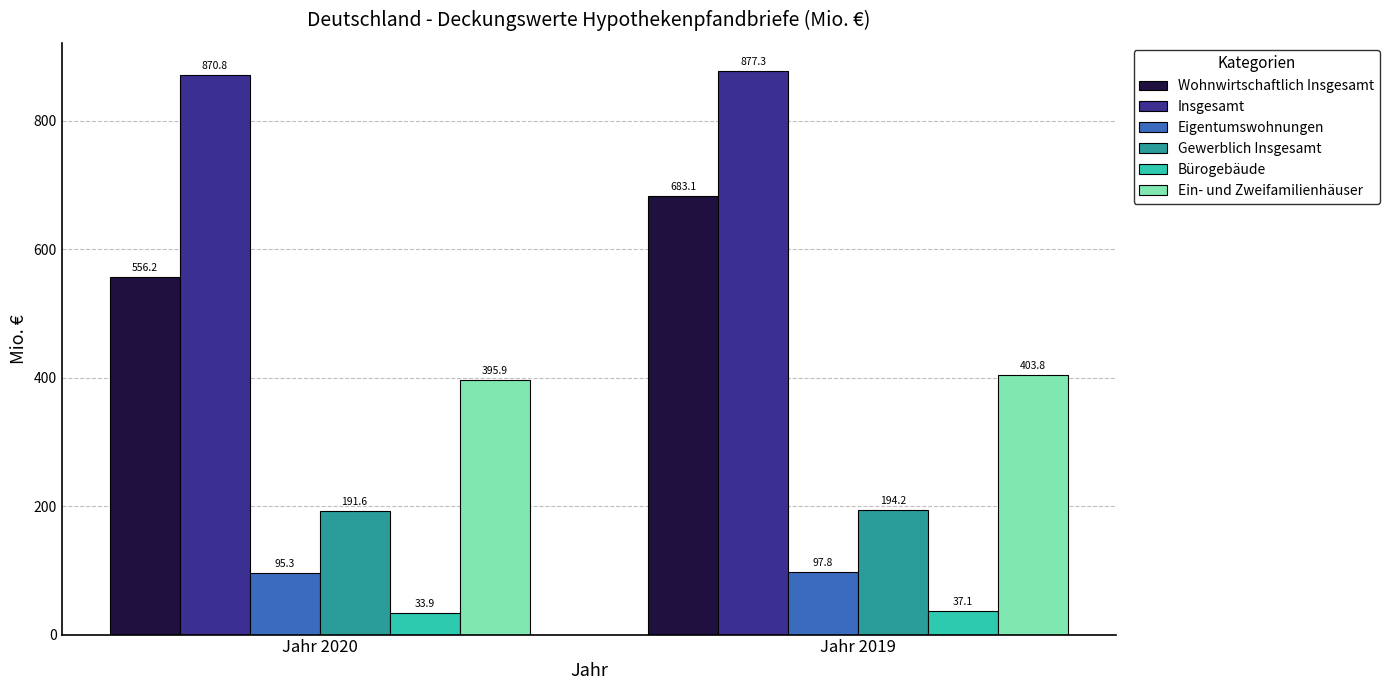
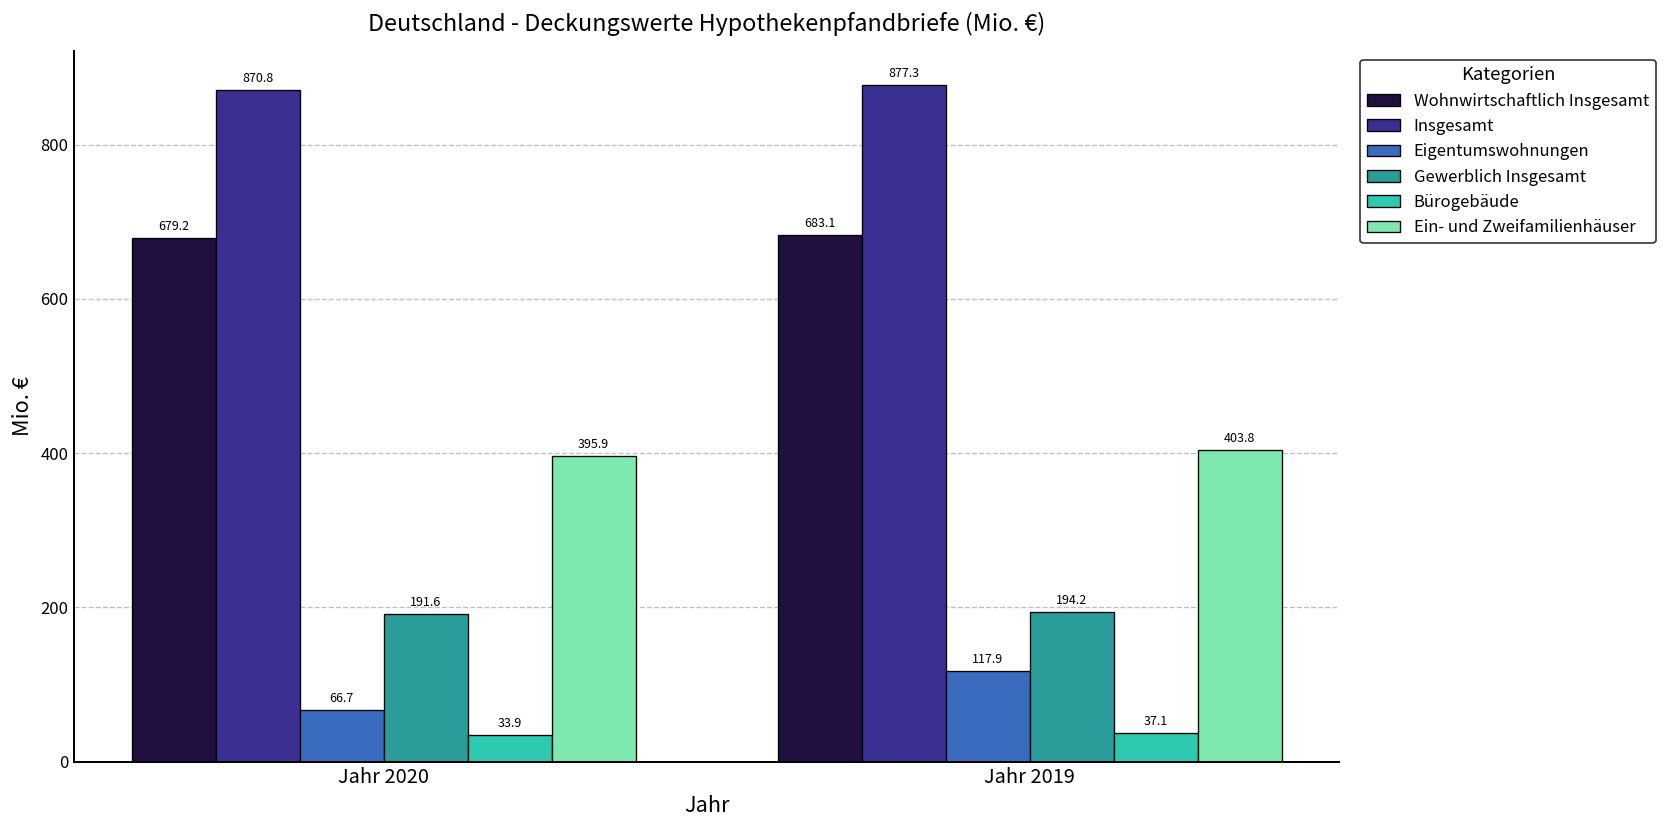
  {
    "Wohnwirtschaftlich Insgesamt": {
-     "Jahr 2020": 556.2,
+     "Jahr 2020": 679.2,
      "Jahr 2019": 683.1
    },
    "Insgesamt": {
      "Jahr 2020": 870.8,
      "Jahr 2019": 877.3
    },
    "Eigentumswohnungen": {
-     "Jahr 2020": 95.3,
-     "Jahr 2019": 97.8
+     "Jahr 2020": 66.7,
+     "Jahr 2019": 117.9
    },
    "Ein- und Zweifamilienhäuser": {
      "Jahr 2020": 395.9,
      "Jahr 2019": 403.8
    }
  }
